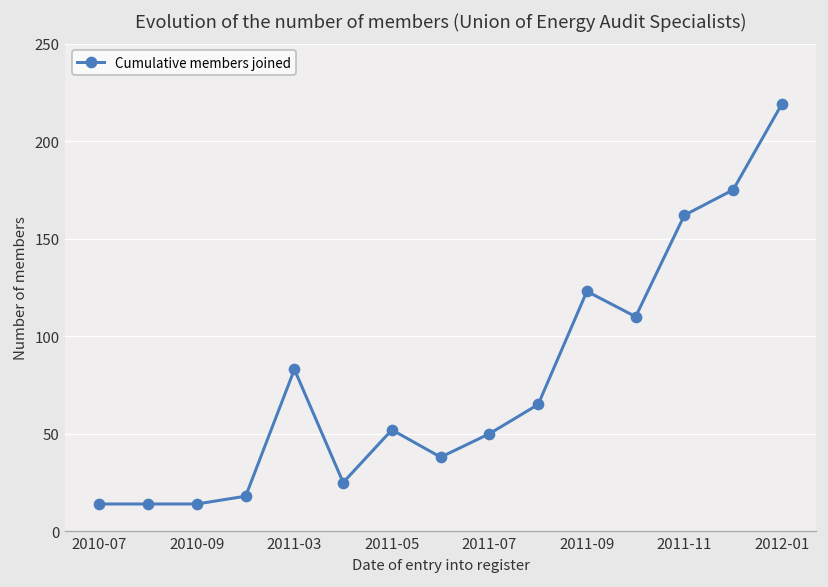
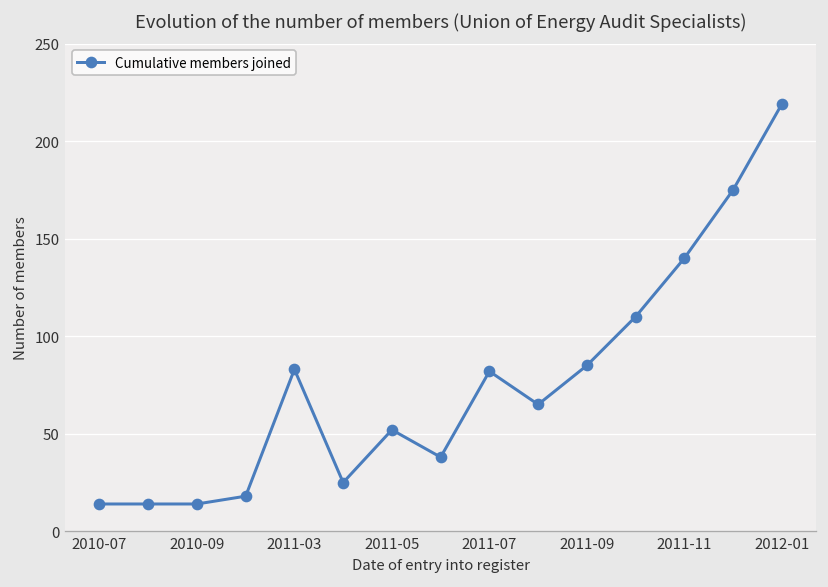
  {
    "2010-07": 14,
    "2010-09": 14,
    "2011-03": 83,
    "2011-05": 52,
-   "2011-07": 50,
-   "2011-09": 123,
-   "2011-11": 162,
+   "2011-07": 82,
+   "2011-09": 85,
+   "2011-11": 140,
    "2012-01": 219
  }
